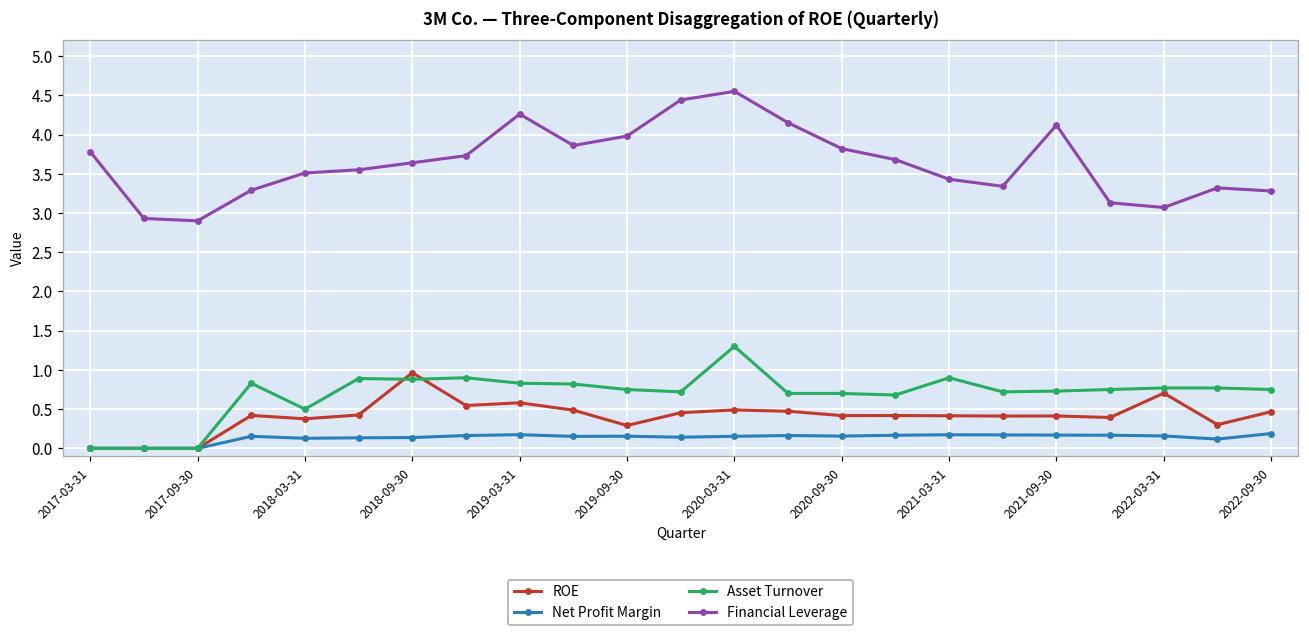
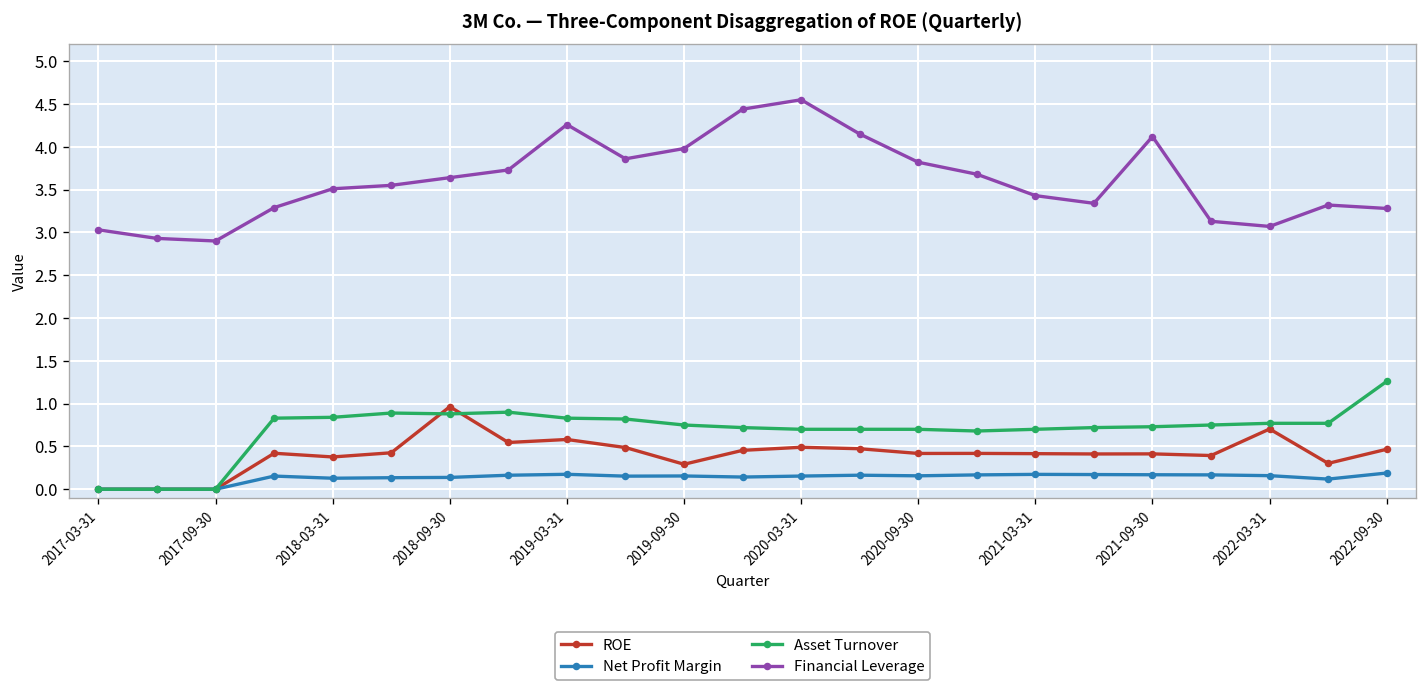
  {
    "ROE": {
      "2018-03-31": 0.4,
      "2018-09-30": 1.0,
      "2019-03-31": 0.6,
      "2019-09-30": 0.3,
      "2020-03-31": 0.5,
      "2020-09-30": 0.4,
      "2021-03-31": 0.4,
      "2021-09-30": 0.4,
      "2022-03-31": 0.7,
      "2022-09-30": 0.5
    },
    "Net Profit Margin": {
      "2018-03-31": 0.1,
      "2018-09-30": 0.1,
      "2019-03-31": 0.2,
      "2019-09-30": 0.2,
      "2020-03-31": 0.2,
      "2020-09-30": 0.2,
      "2021-03-31": 0.2,
      "2021-09-30": 0.2,
      "2022-03-31": 0.2,
      "2022-09-30": 0.2
    },
    "Asset Turnover": {
-     "2018-03-31": 0.5,
+     "2018-03-31": 0.8,
      "2018-09-30": 0.9,
      "2019-03-31": 0.8,
      "2019-09-30": 0.8,
-     "2020-03-31": 1.3,
+     "2020-03-31": 0.7,
      "2020-09-30": 0.7,
-     "2021-03-31": 0.9,
+     "2021-03-31": 0.7,
      "2021-09-30": 0.7,
      "2022-03-31": 0.8,
-     "2022-09-30": 0.8
+     "2022-09-30": 1.3
    },
    "Financial Leverage": {
-     "2017-03-31": 3.8,
+     "2017-03-31": 3.0,
      "2017-09-30": 2.9,
      "2018-03-31": 3.5,
      "2018-09-30": 3.6,
      "2019-03-31": 4.3,
      "2019-09-30": 4.0,
      "2020-03-31": 4.6,
      "2020-09-30": 3.8,
      "2021-03-31": 3.4,
      "2021-09-30": 4.1,
      "2022-03-31": 3.1,
      "2022-09-30": 3.3
    }
  }
